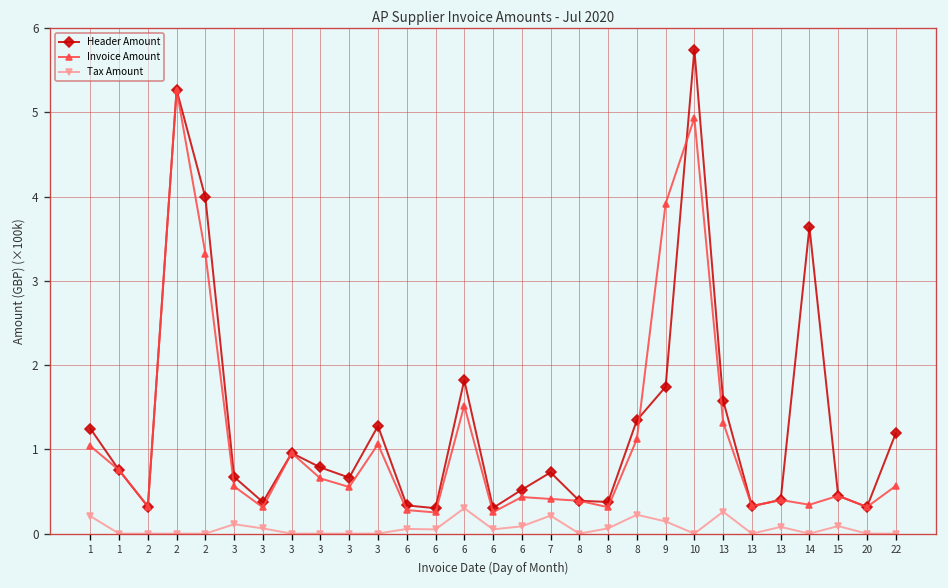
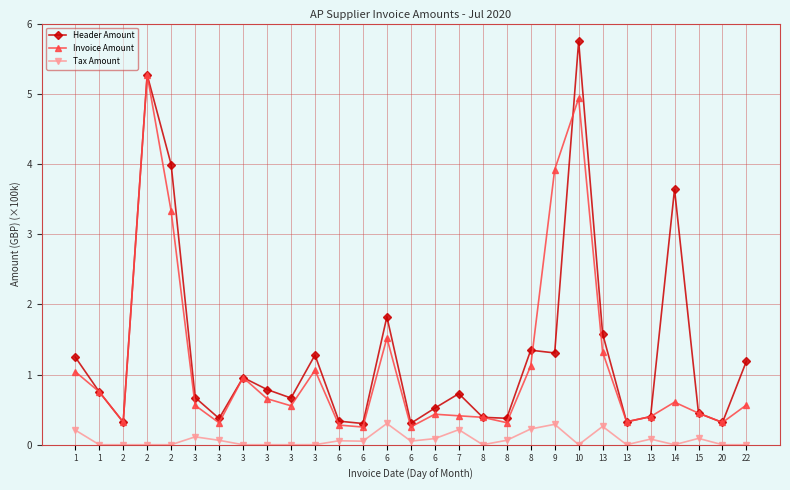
  {
    "Header Amount": {
      "7": 0.7,
-     "9": 1.7,
+     "9": 1.3,
      "10": 5.7,
      "14": 3.6,
      "22": 1.2
    },
    "Invoice Amount": {
      "7": 0.4,
      "9": 3.9,
      "10": 4.9,
-     "14": 0.3,
+     "14": 0.6,
      "22": 0.6
    },
    "Tax Amount": {
      "7": 0.2,
-     "9": 0.1,
+     "9": 0.3,
      "10": 0.0,
      "14": 0.0,
      "15": 0.1,
      "20": 0.0,
      "22": 0.0
    }
  }
